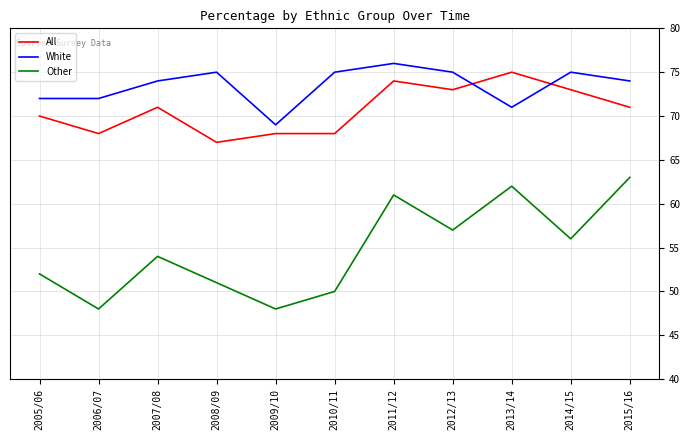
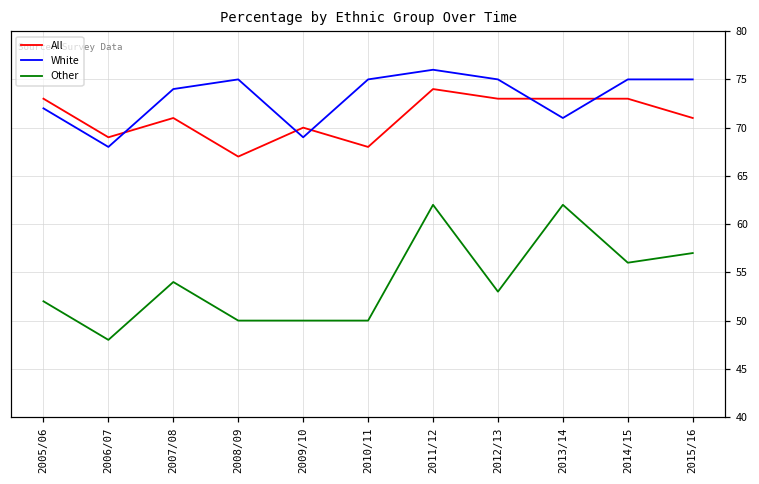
  {
    "All": {
-     "2005/06": 70,
-     "2006/07": 68,
+     "2005/06": 73,
+     "2006/07": 69,
      "2007/08": 71,
      "2008/09": 67,
-     "2009/10": 68,
+     "2009/10": 70,
      "2010/11": 68,
      "2011/12": 74,
      "2012/13": 73,
-     "2013/14": 75,
+     "2013/14": 73,
      "2014/15": 73,
      "2015/16": 71
    },
    "White": {
      "2005/06": 72,
-     "2006/07": 72,
+     "2006/07": 68,
      "2007/08": 74,
      "2008/09": 75,
      "2009/10": 69,
      "2010/11": 75,
      "2011/12": 76,
      "2012/13": 75,
      "2013/14": 71,
      "2014/15": 75,
-     "2015/16": 74
+     "2015/16": 75
    },
    "Other": {
      "2005/06": 52,
      "2006/07": 48,
      "2007/08": 54,
-     "2008/09": 51,
-     "2009/10": 48,
+     "2008/09": 50,
+     "2009/10": 50,
      "2010/11": 50,
-     "2011/12": 61,
-     "2012/13": 57,
+     "2011/12": 62,
+     "2012/13": 53,
      "2013/14": 62,
      "2014/15": 56,
-     "2015/16": 63
+     "2015/16": 57
    }
  }
